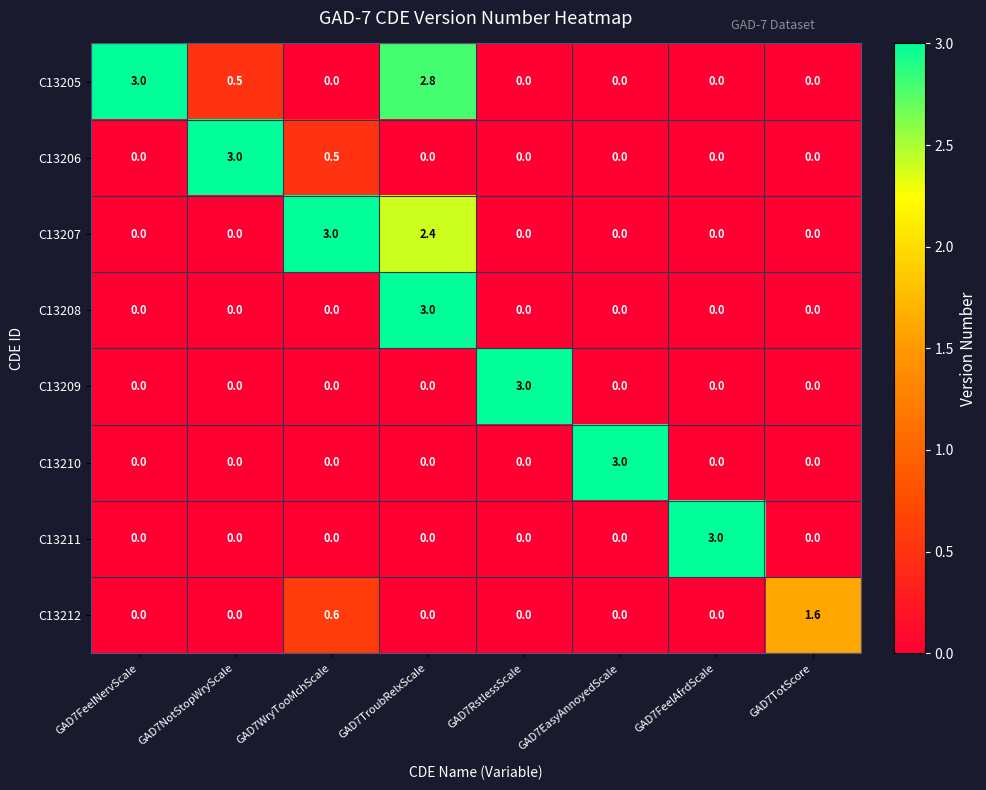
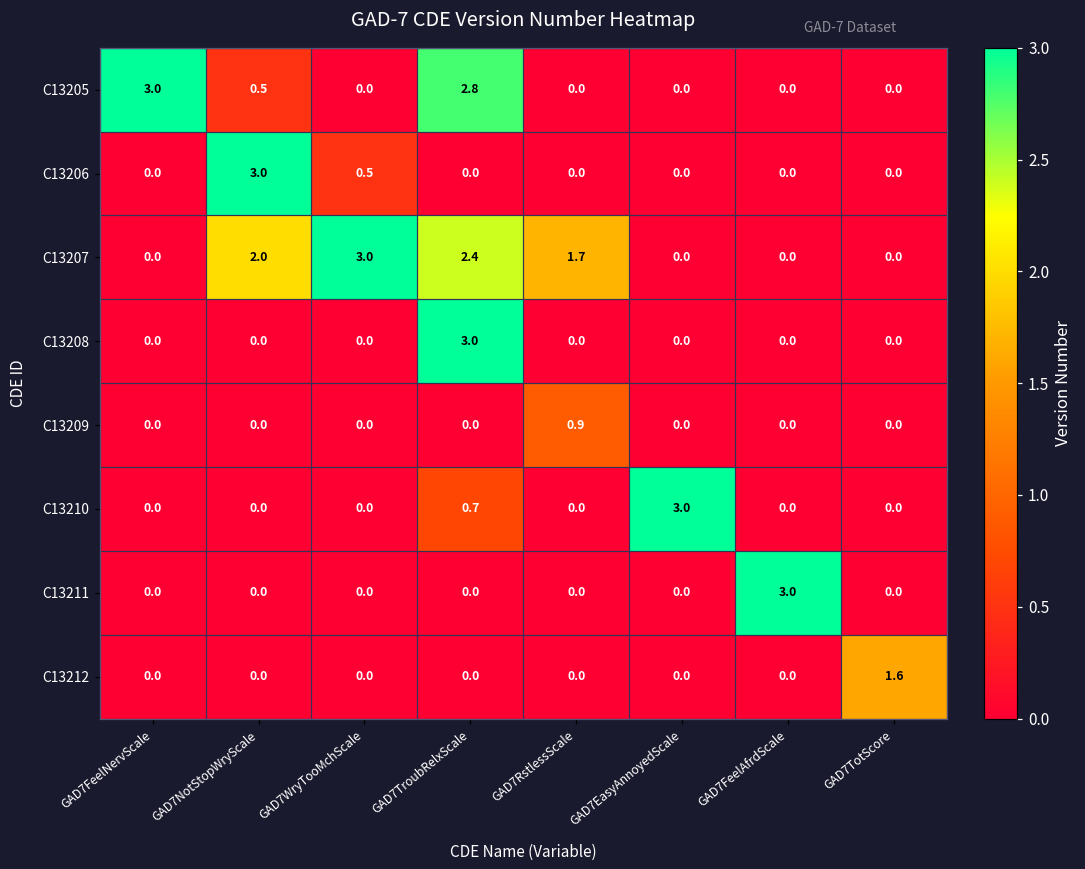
  {
    "C13205": {
      "GAD7FeelNervScale": 3.0,
      "GAD7NotStopWryScale": 0.5,
      "GAD7WryTooMchScale": 0.0,
      "GAD7TroubRelxScale": 2.8,
      "GAD7RstlessScale": 0.0,
      "GAD7EasyAnnoyedScale": 0.0,
      "GAD7FeelAfrdScale": 0.0,
      "GAD7TotScore": 0.0
    },
    "C13206": {
      "GAD7FeelNervScale": 0.0,
      "GAD7NotStopWryScale": 3.0,
      "GAD7WryTooMchScale": 0.5,
      "GAD7TroubRelxScale": 0.0,
      "GAD7RstlessScale": 0.0,
      "GAD7EasyAnnoyedScale": 0.0,
      "GAD7FeelAfrdScale": 0.0,
      "GAD7TotScore": 0.0
    },
    "C13207": {
      "GAD7FeelNervScale": 0.0,
-     "GAD7NotStopWryScale": 0.0,
+     "GAD7NotStopWryScale": 2.0,
      "GAD7WryTooMchScale": 3.0,
      "GAD7TroubRelxScale": 2.4,
-     "GAD7RstlessScale": 0.0,
+     "GAD7RstlessScale": 1.7,
      "GAD7EasyAnnoyedScale": 0.0,
      "GAD7FeelAfrdScale": 0.0,
      "GAD7TotScore": 0.0
    },
    "C13208": {
      "GAD7FeelNervScale": 0.0,
      "GAD7NotStopWryScale": 0.0,
      "GAD7WryTooMchScale": 0.0,
      "GAD7TroubRelxScale": 3.0,
      "GAD7RstlessScale": 0.0,
      "GAD7EasyAnnoyedScale": 0.0,
      "GAD7FeelAfrdScale": 0.0,
      "GAD7TotScore": 0.0
    },
    "C13209": {
      "GAD7FeelNervScale": 0.0,
      "GAD7NotStopWryScale": 0.0,
      "GAD7WryTooMchScale": 0.0,
      "GAD7TroubRelxScale": 0.0,
-     "GAD7RstlessScale": 3.0,
+     "GAD7RstlessScale": 0.9,
      "GAD7EasyAnnoyedScale": 0.0,
      "GAD7FeelAfrdScale": 0.0,
      "GAD7TotScore": 0.0
    },
    "C13210": {
      "GAD7FeelNervScale": 0.0,
      "GAD7NotStopWryScale": 0.0,
      "GAD7WryTooMchScale": 0.0,
-     "GAD7TroubRelxScale": 0.0,
+     "GAD7TroubRelxScale": 0.7,
      "GAD7RstlessScale": 0.0,
      "GAD7EasyAnnoyedScale": 3.0,
      "GAD7FeelAfrdScale": 0.0,
      "GAD7TotScore": 0.0
    },
    "C13211": {
      "GAD7FeelNervScale": 0.0,
      "GAD7NotStopWryScale": 0.0,
      "GAD7WryTooMchScale": 0.0,
      "GAD7TroubRelxScale": 0.0,
      "GAD7RstlessScale": 0.0,
      "GAD7EasyAnnoyedScale": 0.0,
      "GAD7FeelAfrdScale": 3.0,
      "GAD7TotScore": 0.0
    },
    "C13212": {
      "GAD7FeelNervScale": 0.0,
      "GAD7NotStopWryScale": 0.0,
-     "GAD7WryTooMchScale": 0.6,
+     "GAD7WryTooMchScale": 0.0,
      "GAD7TroubRelxScale": 0.0,
      "GAD7RstlessScale": 0.0,
      "GAD7EasyAnnoyedScale": 0.0,
      "GAD7FeelAfrdScale": 0.0,
      "GAD7TotScore": 1.6
    }
  }
